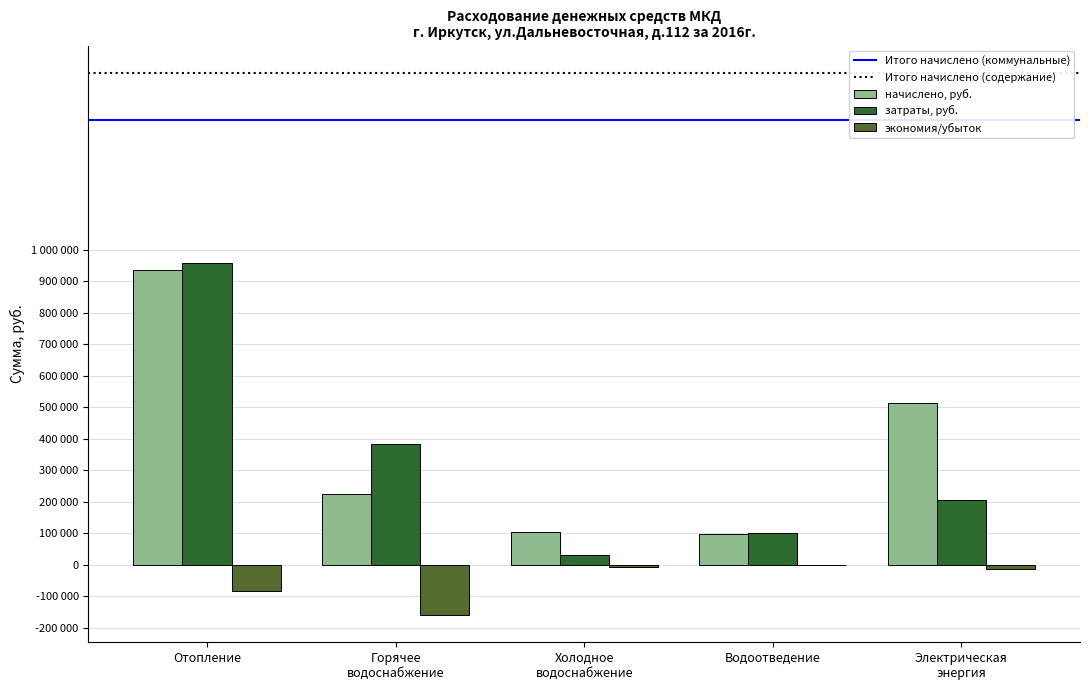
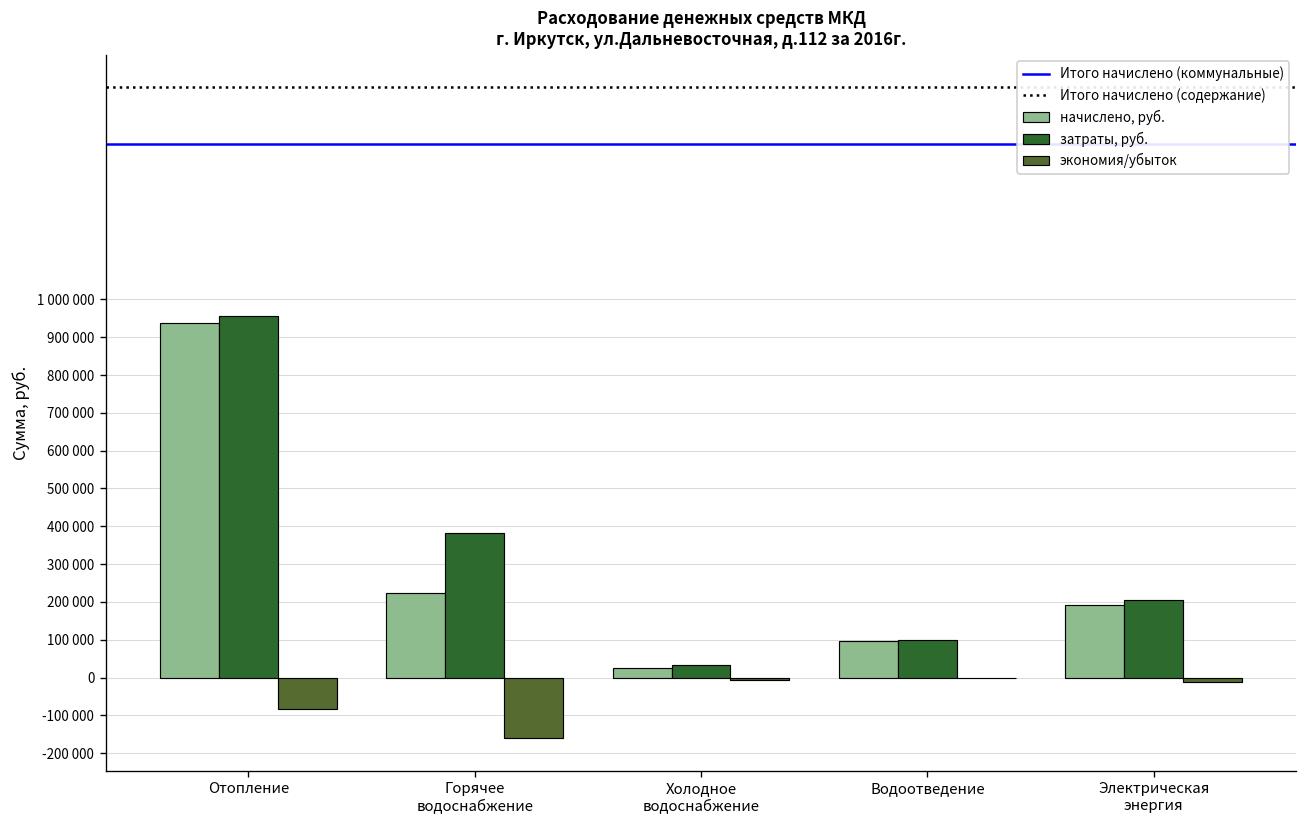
  {
    "начислено, руб.": {
      "Отопление": 940000,
      "Горячее водоснабжение": 220000,
-     "Холодное водоснабжение": 100000,
+     "Холодное водоснабжение": 20000,
      "Водоотведение": 100000,
-     "Электрическая энергия": 510000
+     "Электрическая энергия": 190000
    }
  }
